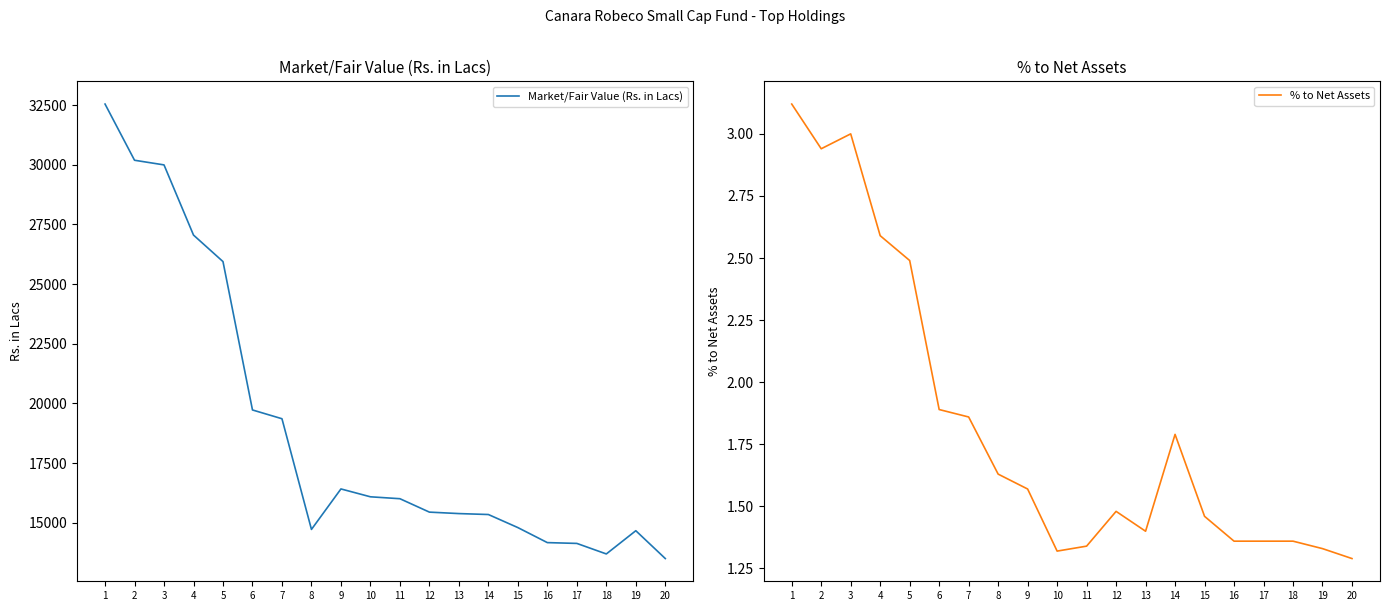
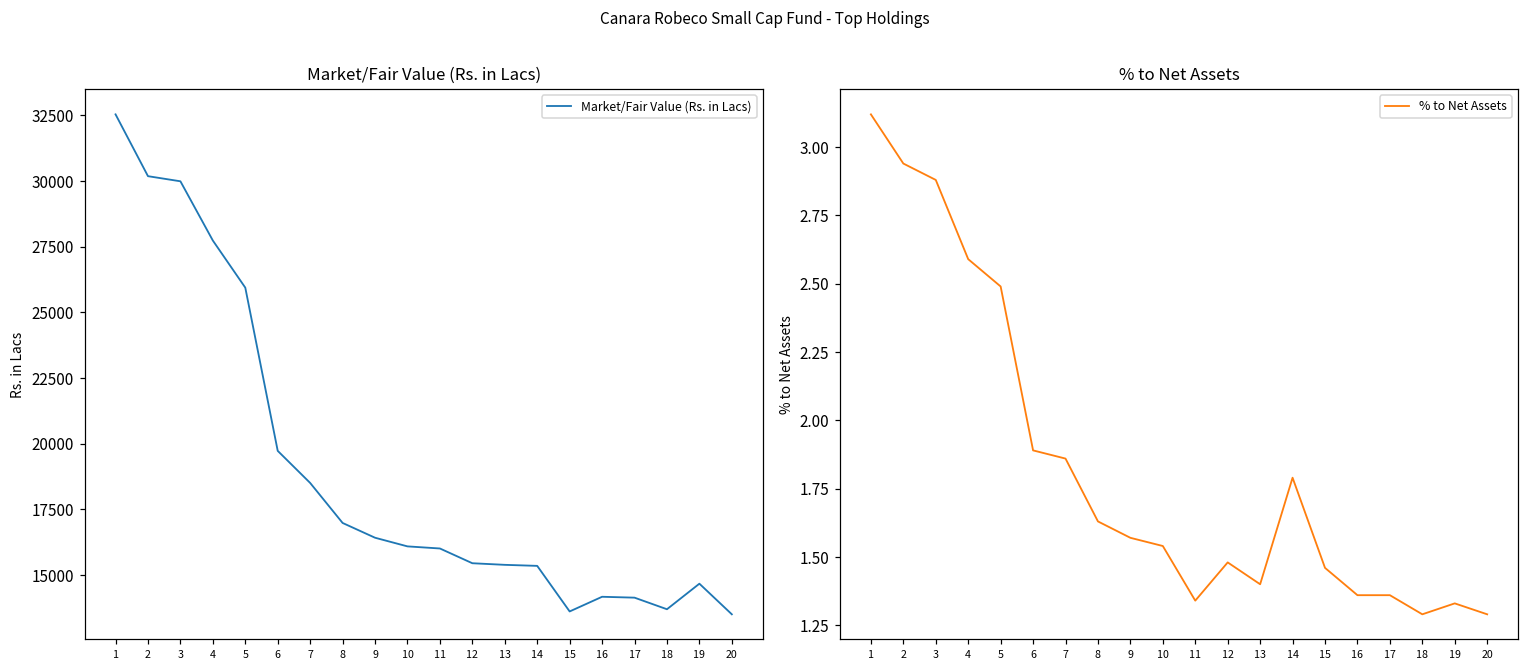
  {
    "Market/Fair Value (Rs. in Lacs)": {
      "1": 32500,
      "2": 30200,
      "3": 30000,
-     "4": 27100,
+     "4": 27700,
      "5": 25900,
      "6": 19700,
-     "7": 19400,
-     "8": 14700,
+     "7": 18500,
+     "8": 17000,
      "9": 16400,
      "10": 16100,
      "11": 16000,
      "12": 15400,
      "13": 15400,
      "14": 15300,
-     "15": 14800,
+     "15": 13600,
      "16": 14200,
      "17": 14100,
      "18": 13700,
      "19": 14700,
      "20": 13500
    },
    "% to Net Assets": {
      "1": 3.12,
      "2": 2.94,
-     "3": 3.00,
+     "3": 2.88,
      "4": 2.59,
      "5": 2.49,
      "6": 1.89,
      "7": 1.86,
      "8": 1.63,
      "9": 1.57,
-     "10": 1.32,
+     "10": 1.54,
      "11": 1.34,
      "12": 1.48,
      "13": 1.40,
      "14": 1.79,
      "15": 1.46,
      "16": 1.36,
      "17": 1.36,
-     "18": 1.36,
+     "18": 1.29,
      "19": 1.33,
      "20": 1.29
    }
  }
